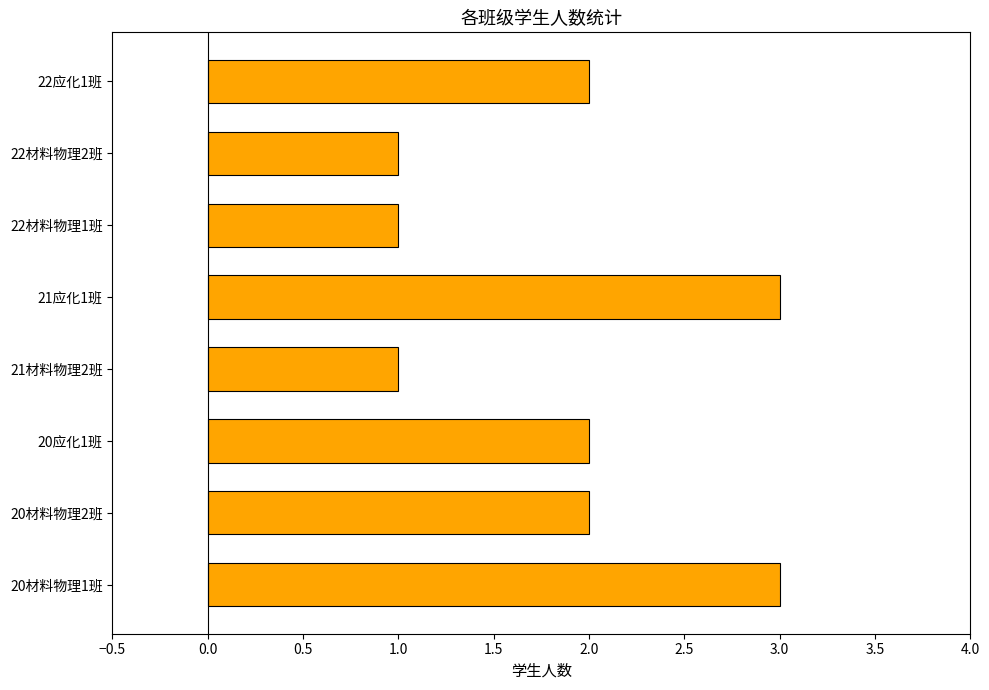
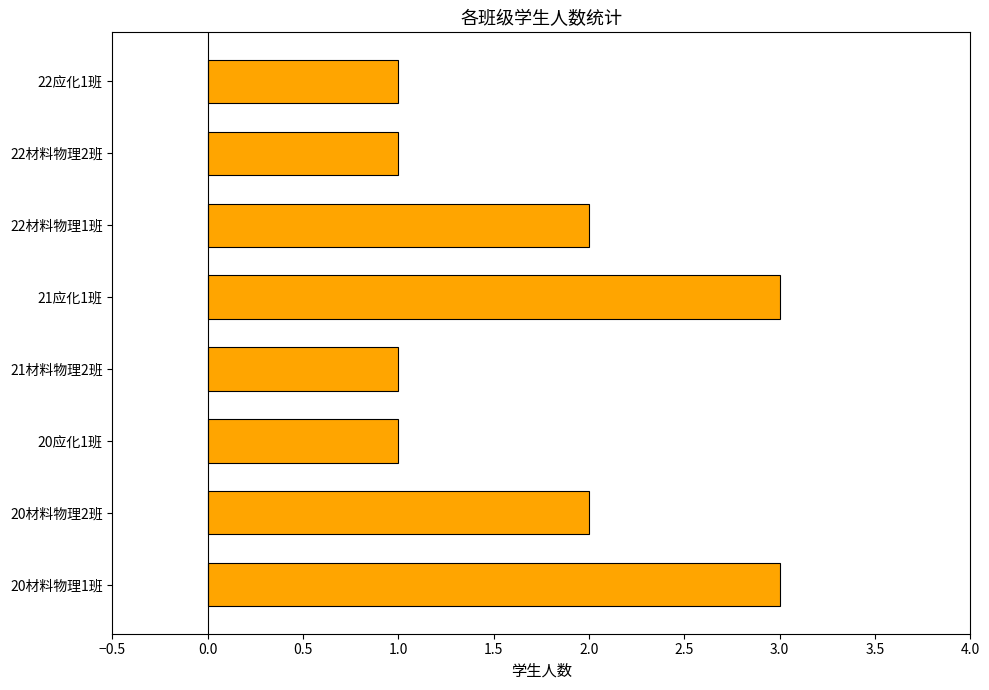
  {
-   "22应化1班": 2,
+   "22应化1班": 1,
    "22材料物理2班": 1,
-   "22材料物理1班": 1,
+   "22材料物理1班": 2,
    "21应化1班": 3,
    "21材料物理2班": 1,
-   "20应化1班": 2,
+   "20应化1班": 1,
    "20材料物理2班": 2,
    "20材料物理1班": 3
  }
